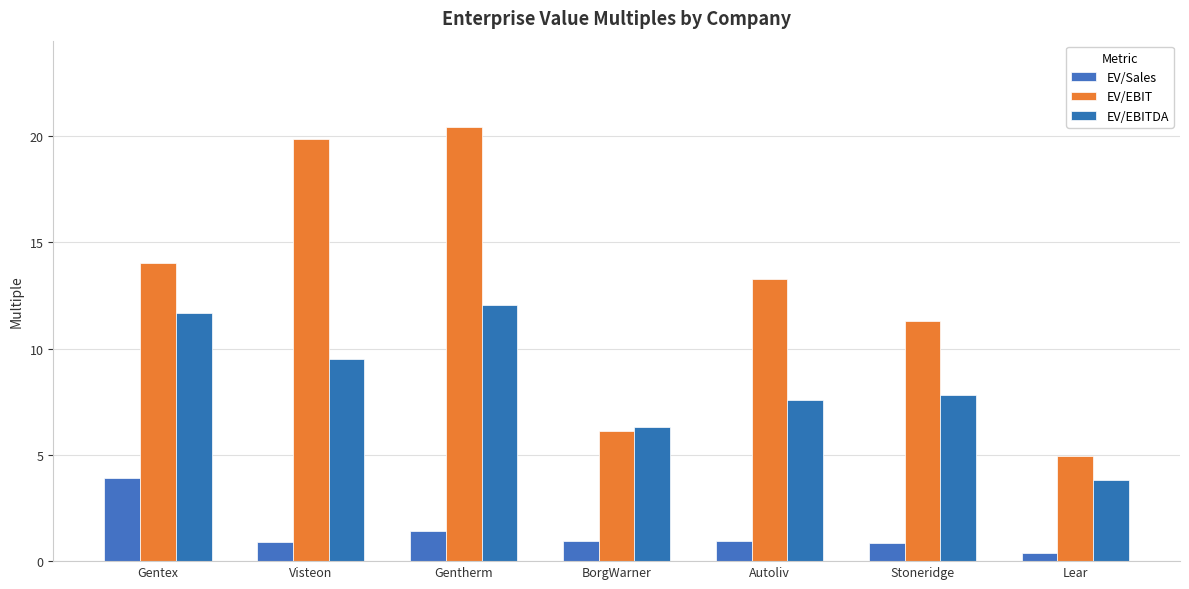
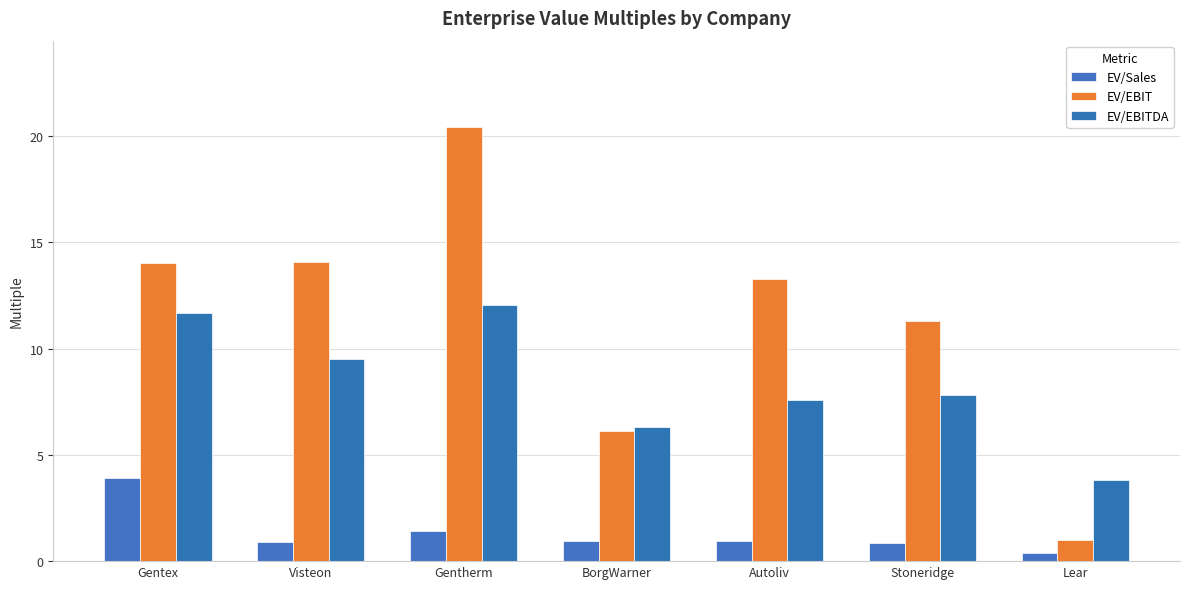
  {
    "EV/EBIT": {
      "Gentex": 14.0,
-     "Visteon": 19.9,
+     "Visteon": 14.1,
      "Gentherm": 20.4,
      "BorgWarner": 6.1,
      "Autoliv": 13.3,
      "Stoneridge": 11.3,
-     "Lear": 4.9
+     "Lear": 1.0
    }
  }
